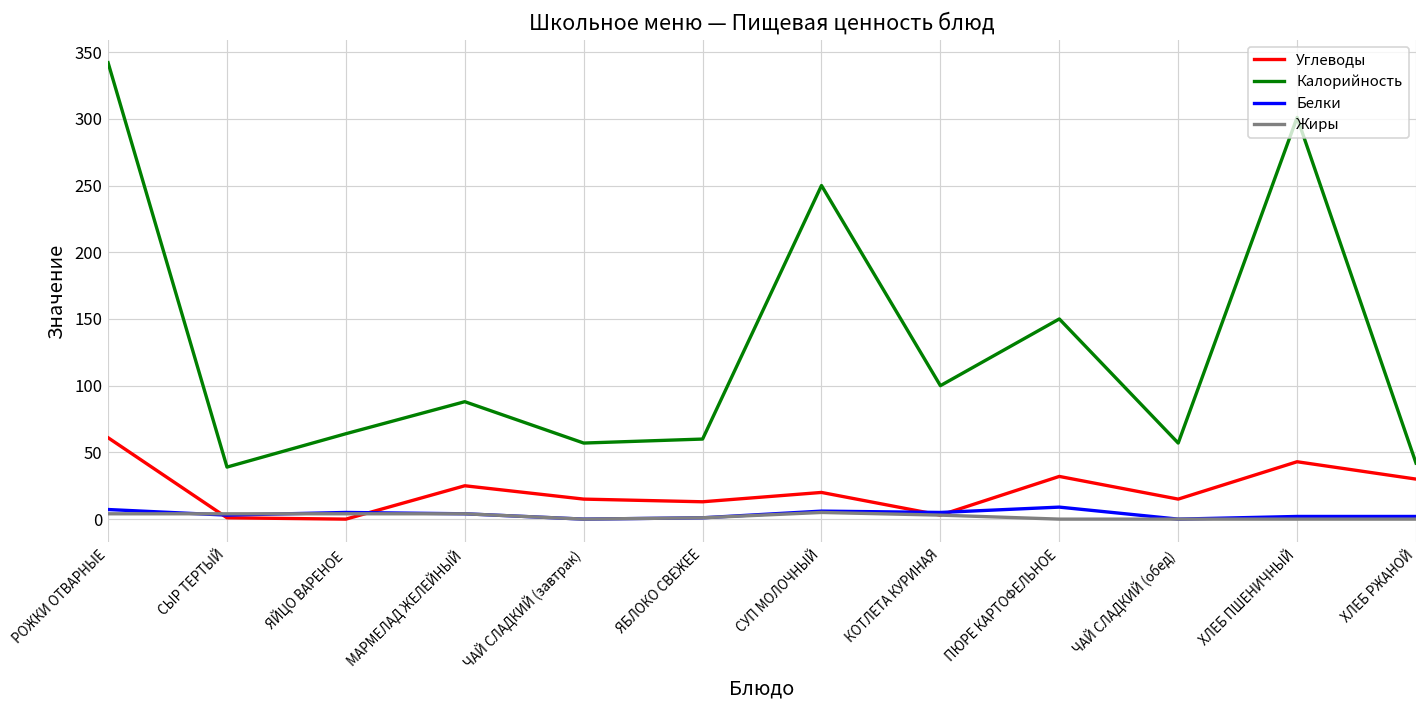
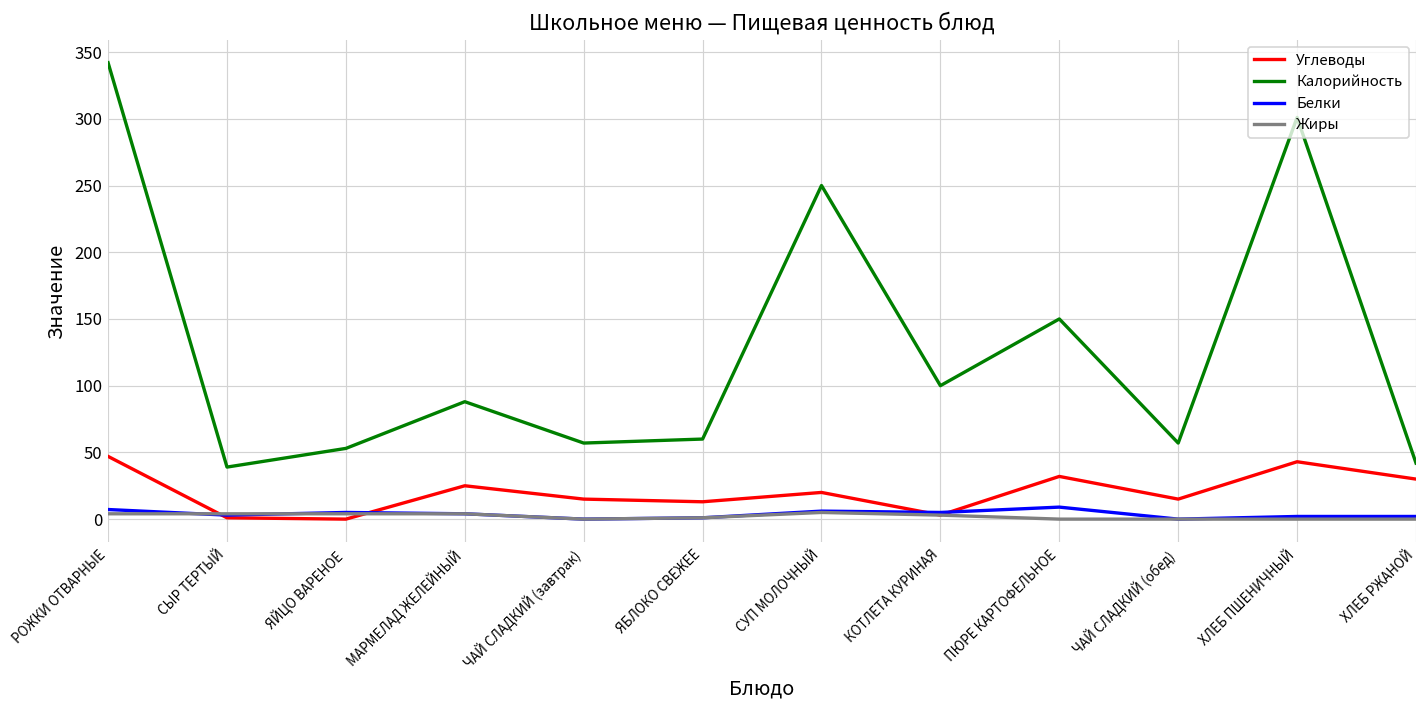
  {
    "Углеводы": {
-     "РОЖКИ ОТВАРНЫЕ": 61,
+     "РОЖКИ ОТВАРНЫЕ": 47,
      "ЯЙЦО ВАРЕНОЕ": 0,
      "МАРМЕЛАД ЖЕЛЕЙНЫЙ": 25,
      "ЧАЙ СЛАДКИЙ (завтрак)": 15,
      "ЯБЛОКО СВЕЖЕЕ": 13,
      "СУП МОЛОЧНЫЙ": 20,
      "ПЮРЕ КАРТОФЕЛЬНОЕ": 32,
      "ЧАЙ СЛАДКИЙ (обед)": 15,
      "ХЛЕБ ПШЕНИЧНЫЙ": 43,
      "ХЛЕБ РЖАНОЙ": 30
    },
    "Калорийность": {
      "РОЖКИ ОТВАРНЫЕ": 342,
      "СЫР ТЕРТЫЙ": 39,
-     "ЯЙЦО ВАРЕНОЕ": 64,
+     "ЯЙЦО ВАРЕНОЕ": 53,
      "МАРМЕЛАД ЖЕЛЕЙНЫЙ": 88,
      "ЧАЙ СЛАДКИЙ (завтрак)": 57,
      "ЯБЛОКО СВЕЖЕЕ": 60,
      "СУП МОЛОЧНЫЙ": 250,
      "КОТЛЕТА КУРИНАЯ": 100,
      "ПЮРЕ КАРТОФЕЛЬНОЕ": 150,
      "ЧАЙ СЛАДКИЙ (обед)": 57,
      "ХЛЕБ РЖАНОЙ": 42
    },
    "Белки": {
      "РОЖКИ ОТВАРНЫЕ": 7,
      "ПЮРЕ КАРТОФЕЛЬНОЕ": 9
    },
    "Жиры": {
      "РОЖКИ ОТВАРНЫЕ": 4,
      "ПЮРЕ КАРТОФЕЛЬНОЕ": 0
    }
  }
